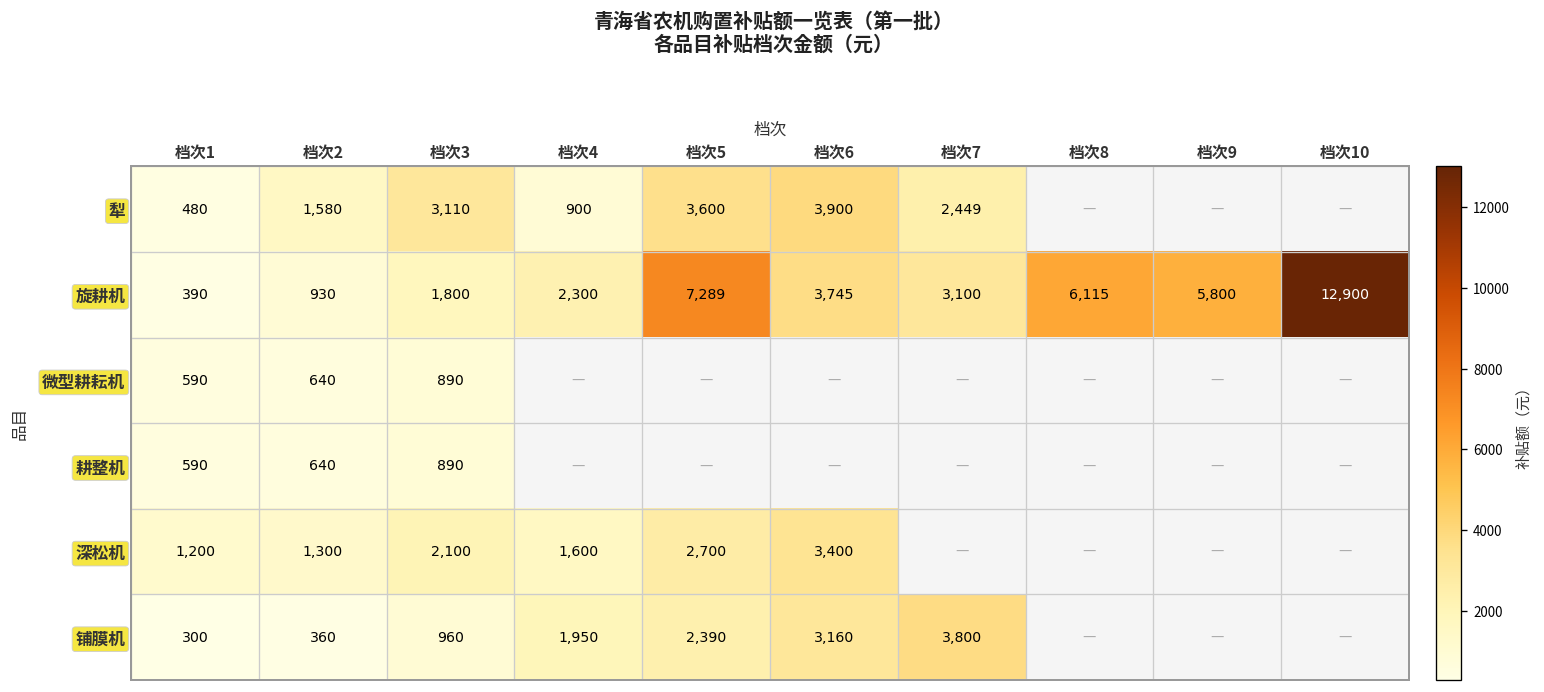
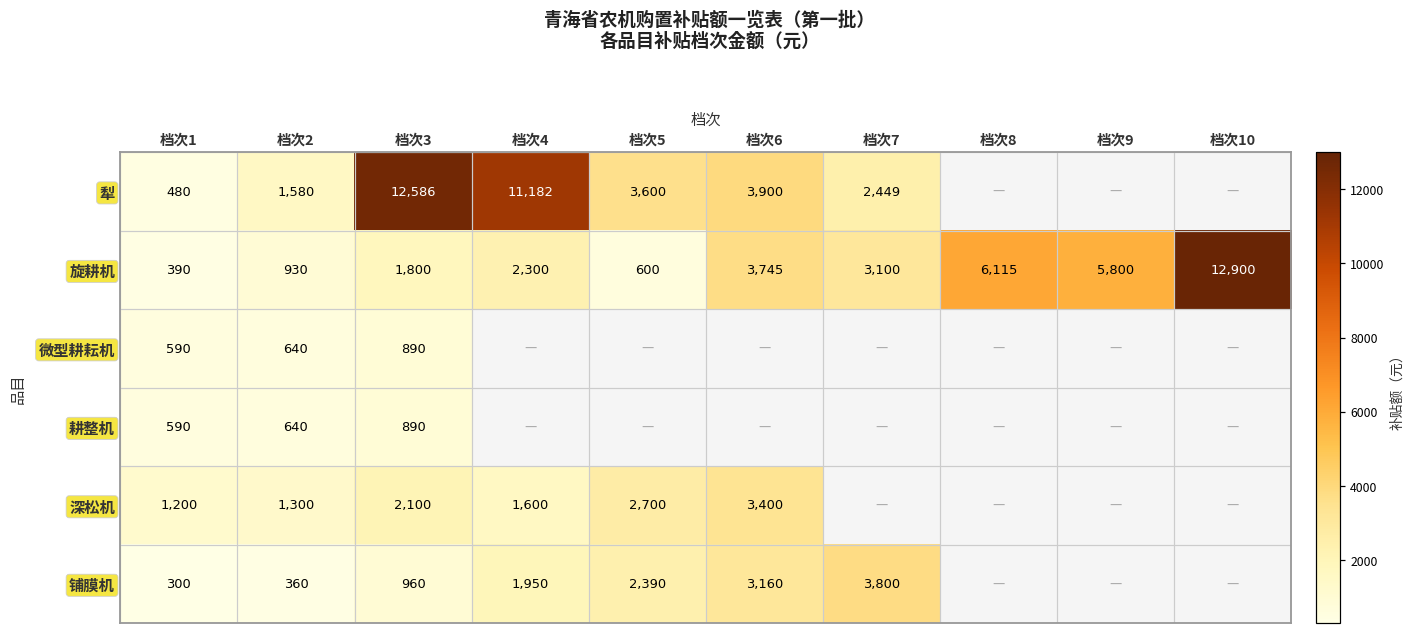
  {
    "犁": {
      "档次1": "480",
      "档次2": "1,580",
-     "档次3": "3,110",
-     "档次4": "900",
+     "档次3": "12,586",
+     "档次4": "11,182",
      "档次5": "3,600",
      "档次6": "3,900",
      "档次7": "2,449"
    },
    "旋耕机": {
      "档次1": "390",
      "档次2": "930",
      "档次3": "1,800",
      "档次4": "2,300",
-     "档次5": "7,289",
+     "档次5": "600",
      "档次6": "3,745",
      "档次7": "3,100",
      "档次8": "6,115",
      "档次9": "5,800",
      "档次10": "12,900"
    },
    "微型耕耘机": {
      "档次1": "590",
      "档次2": "640",
      "档次3": "890"
    },
    "耕整机": {
      "档次1": "590",
      "档次2": "640",
      "档次3": "890"
    },
    "深松机": {
      "档次1": "1,200",
      "档次2": "1,300",
      "档次3": "2,100",
      "档次4": "1,600",
      "档次5": "2,700",
      "档次6": "3,400"
    },
    "铺膜机": {
      "档次1": "300",
      "档次2": "360",
      "档次3": "960",
      "档次4": "1,950",
      "档次5": "2,390",
      "档次6": "3,160",
      "档次7": "3,800"
    }
  }
